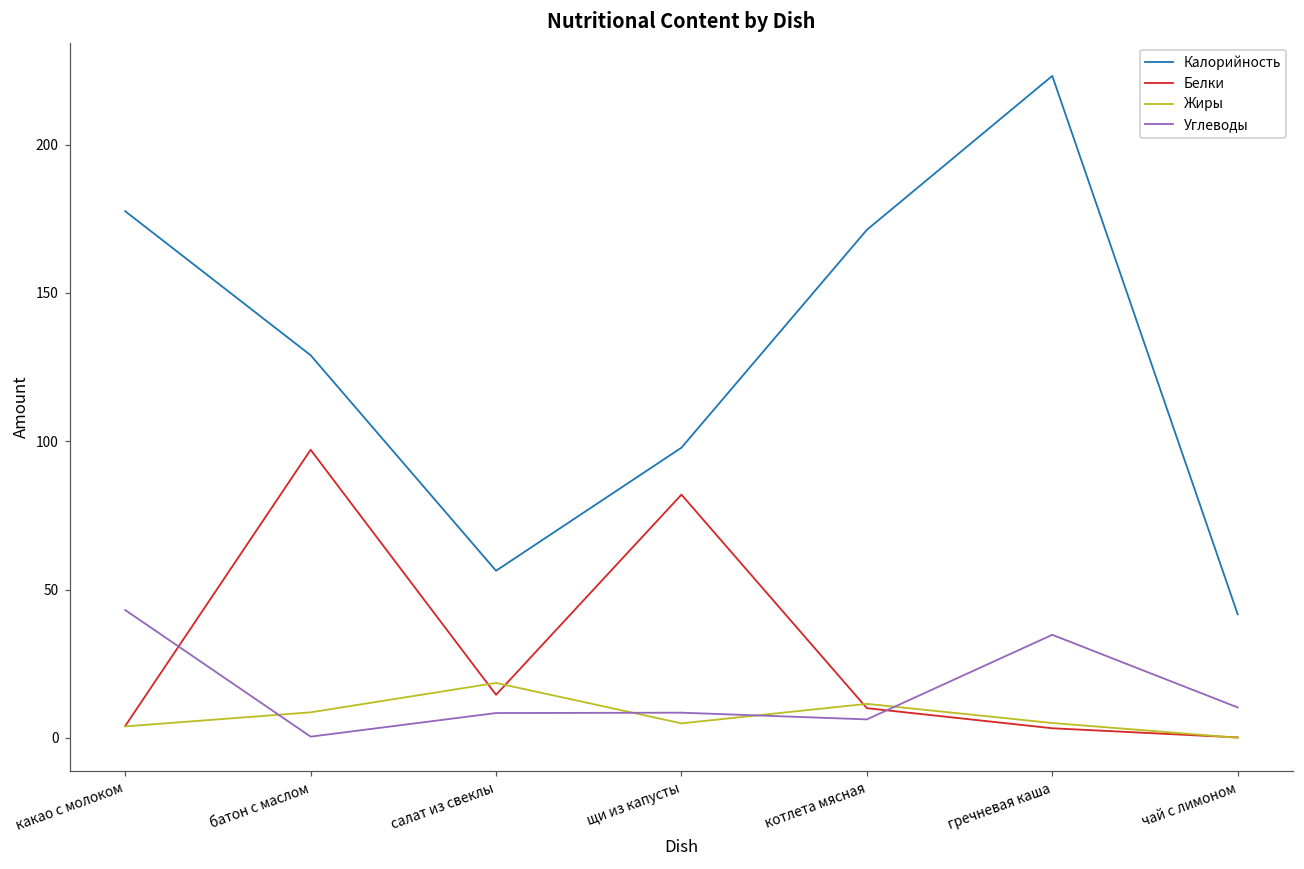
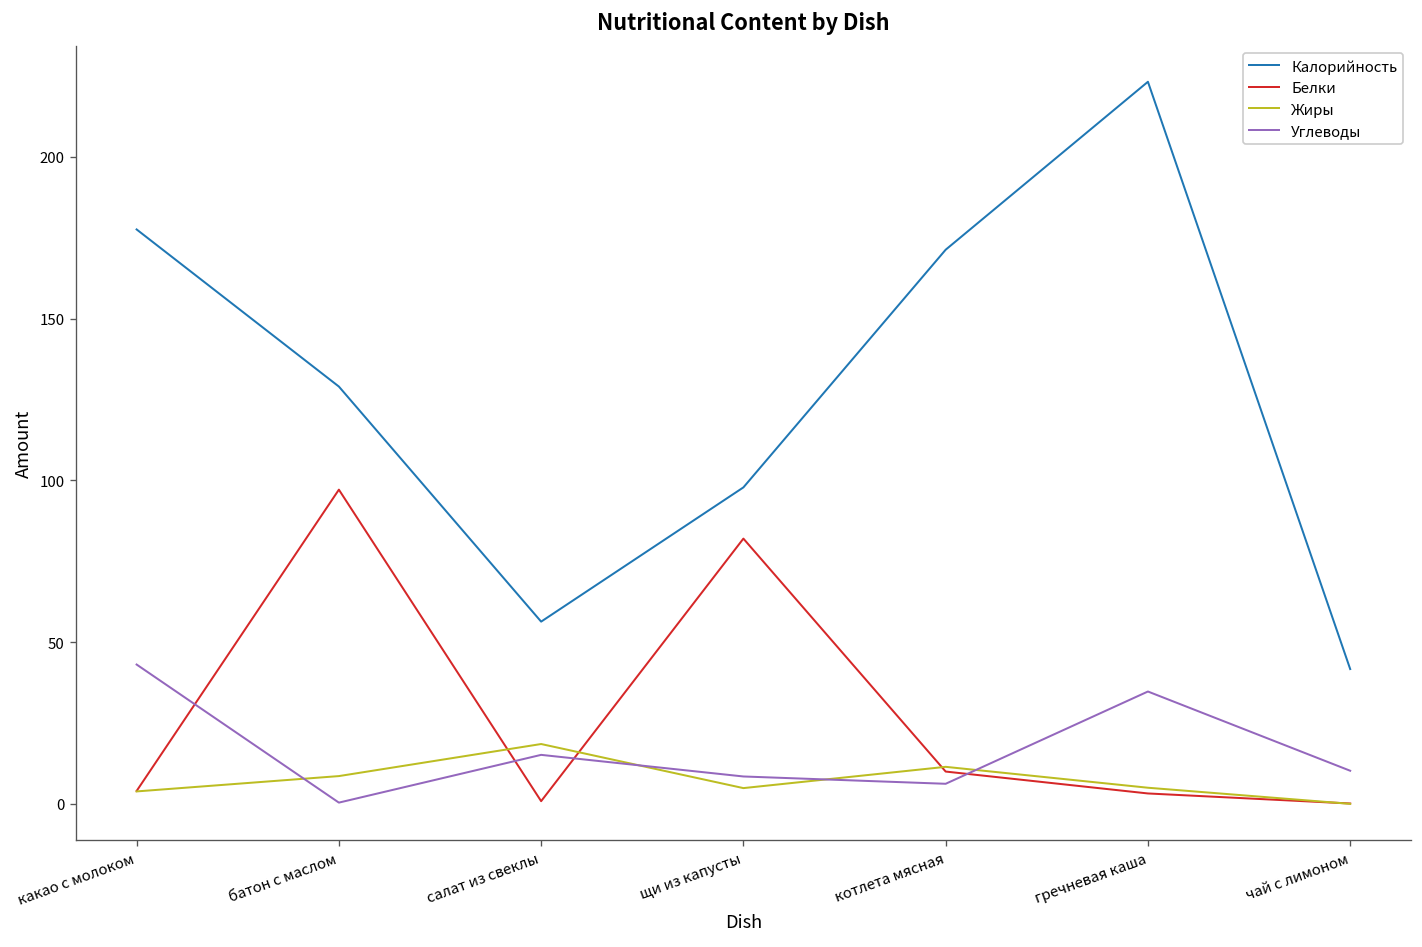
  {
    "Калорийность": {
      "какао с молоком": 178,
      "батон с маслом": 129,
      "салат из свеклы": 56,
      "щи из капусты": 98,
      "котлета мясная": 171,
      "гречневая каша": 223,
      "чай с лимоном": 42
    },
    "Белки": {
      "батон с маслом": 97,
-     "салат из свеклы": 15,
+     "салат из свеклы": 1,
      "щи из капусты": 82,
      "котлета мясная": 10,
      "гречневая каша": 3
    },
    "Жиры": {
      "батон с маслом": 9,
      "салат из свеклы": 19,
      "щи из капусты": 5,
      "котлета мясная": 11,
      "гречневая каша": 5
    },
    "Углеводы": {
      "какао с молоком": 43,
      "батон с маслом": 0,
-     "салат из свеклы": 8,
+     "салат из свеклы": 15,
      "щи из капусты": 8,
      "котлета мясная": 6,
      "гречневая каша": 35,
      "чай с лимоном": 10
    }
  }
